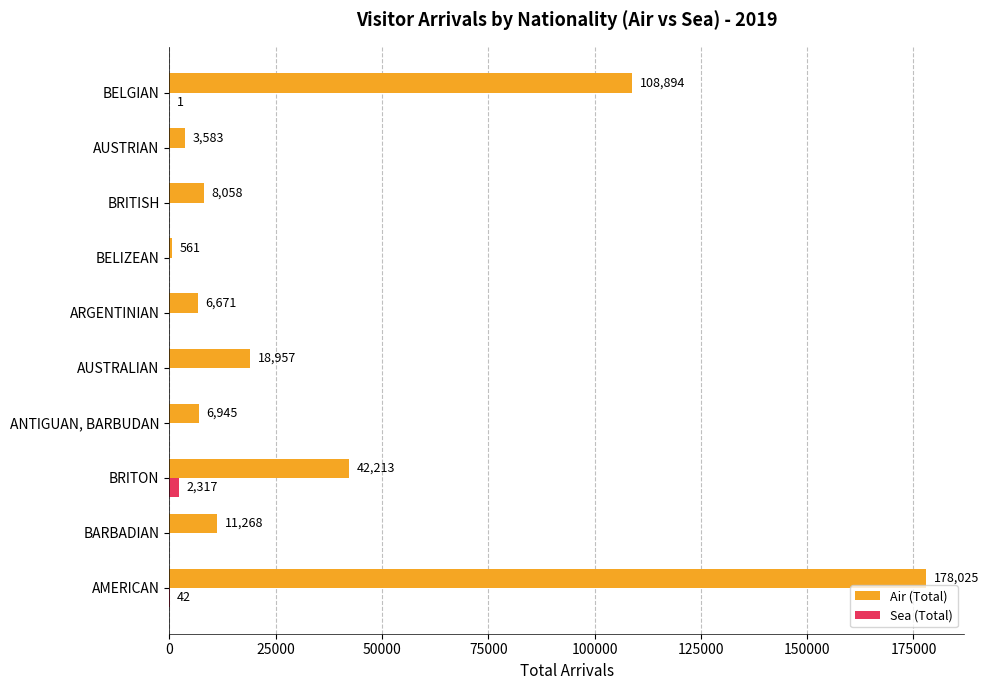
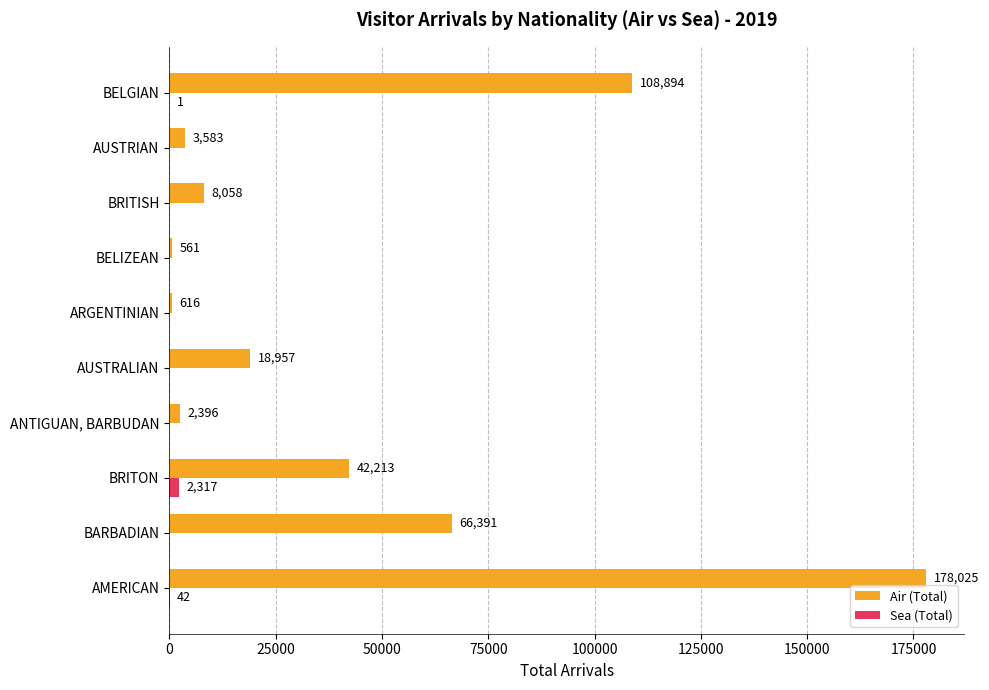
  {
    "Air (Total)": {
      "BELGIAN": "108,894",
      "AUSTRIAN": "3,583",
      "BRITISH": "8,058",
      "BELIZEAN": "561",
-     "ARGENTINIAN": "6,671",
+     "ARGENTINIAN": "616",
      "AUSTRALIAN": "18,957",
-     "ANTIGUAN, BARBUDAN": "6,945",
+     "ANTIGUAN, BARBUDAN": "2,396",
      "BRITON": "42,213",
-     "BARBADIAN": "11,268",
+     "BARBADIAN": "66,391",
      "AMERICAN": "178,025"
    },
    "Sea (Total)": {
      "BELGIAN": "1",
      "BRITON": "2,317",
      "AMERICAN": "42"
    }
  }
